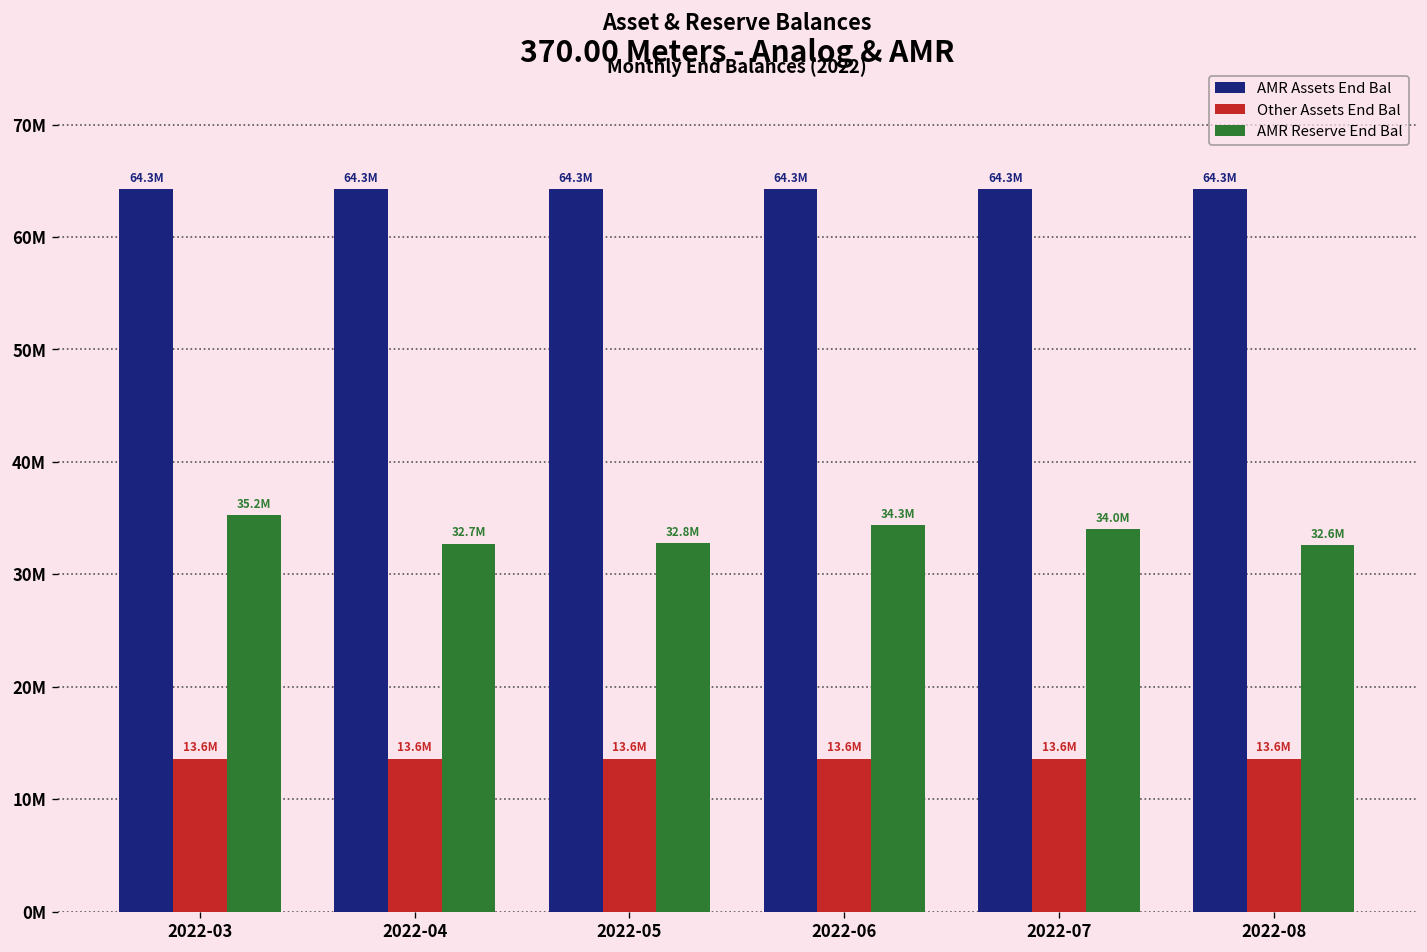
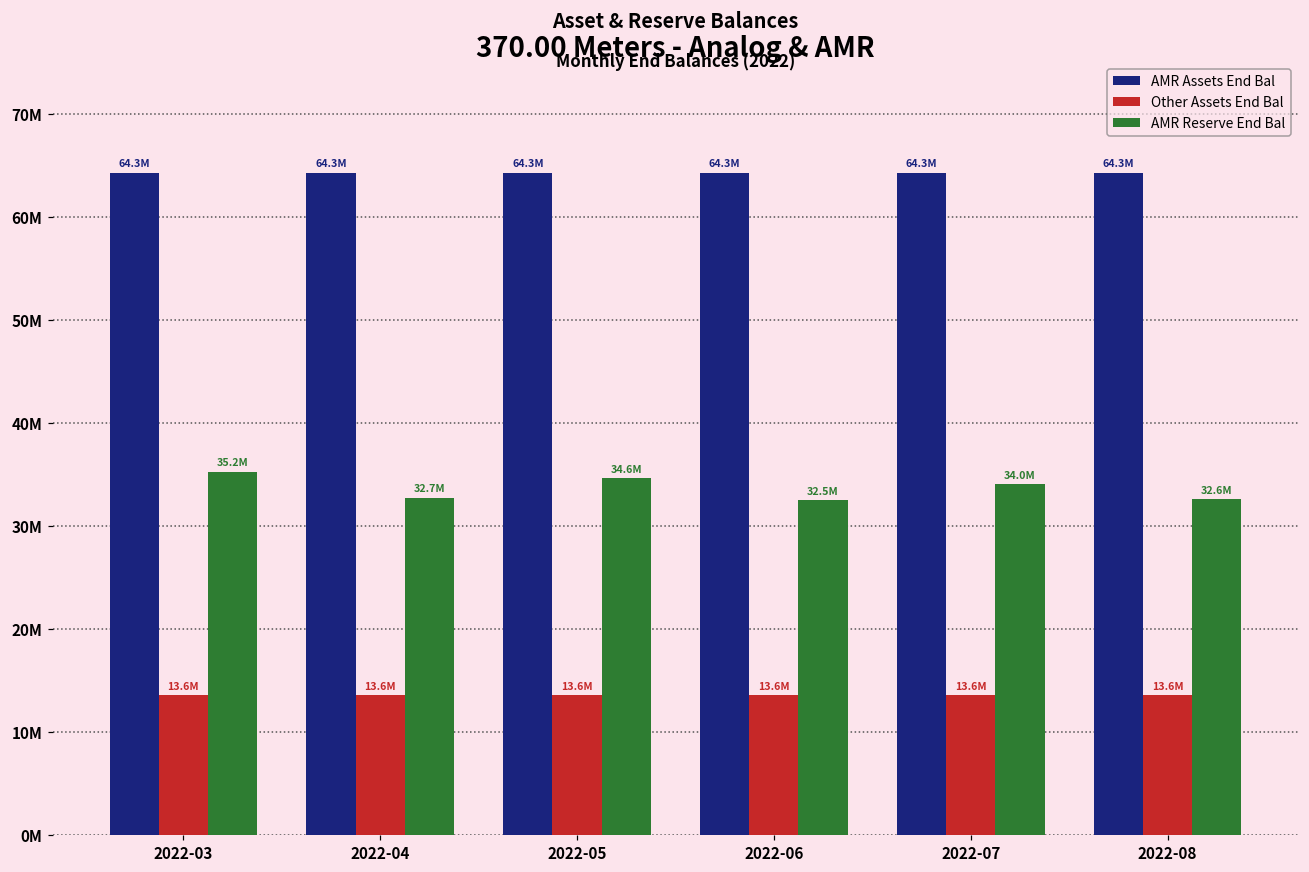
  {
    "AMR Assets End Bal": {
      "2022-03": "64.3M",
      "2022-04": "64.3M",
      "2022-05": "64.3M",
      "2022-06": "64.3M",
      "2022-07": "64.3M",
      "2022-08": "64.3M"
    },
    "Other Assets End Bal": {
      "2022-03": "13.6M",
      "2022-04": "13.6M",
      "2022-05": "13.6M",
      "2022-06": "13.6M",
      "2022-07": "13.6M",
      "2022-08": "13.6M"
    },
    "AMR Reserve End Bal": {
      "2022-03": "35.2M",
      "2022-04": "32.7M",
-     "2022-05": "32.8M",
-     "2022-06": "34.3M",
+     "2022-05": "34.6M",
+     "2022-06": "32.5M",
      "2022-07": "34.0M",
      "2022-08": "32.6M"
    }
  }
